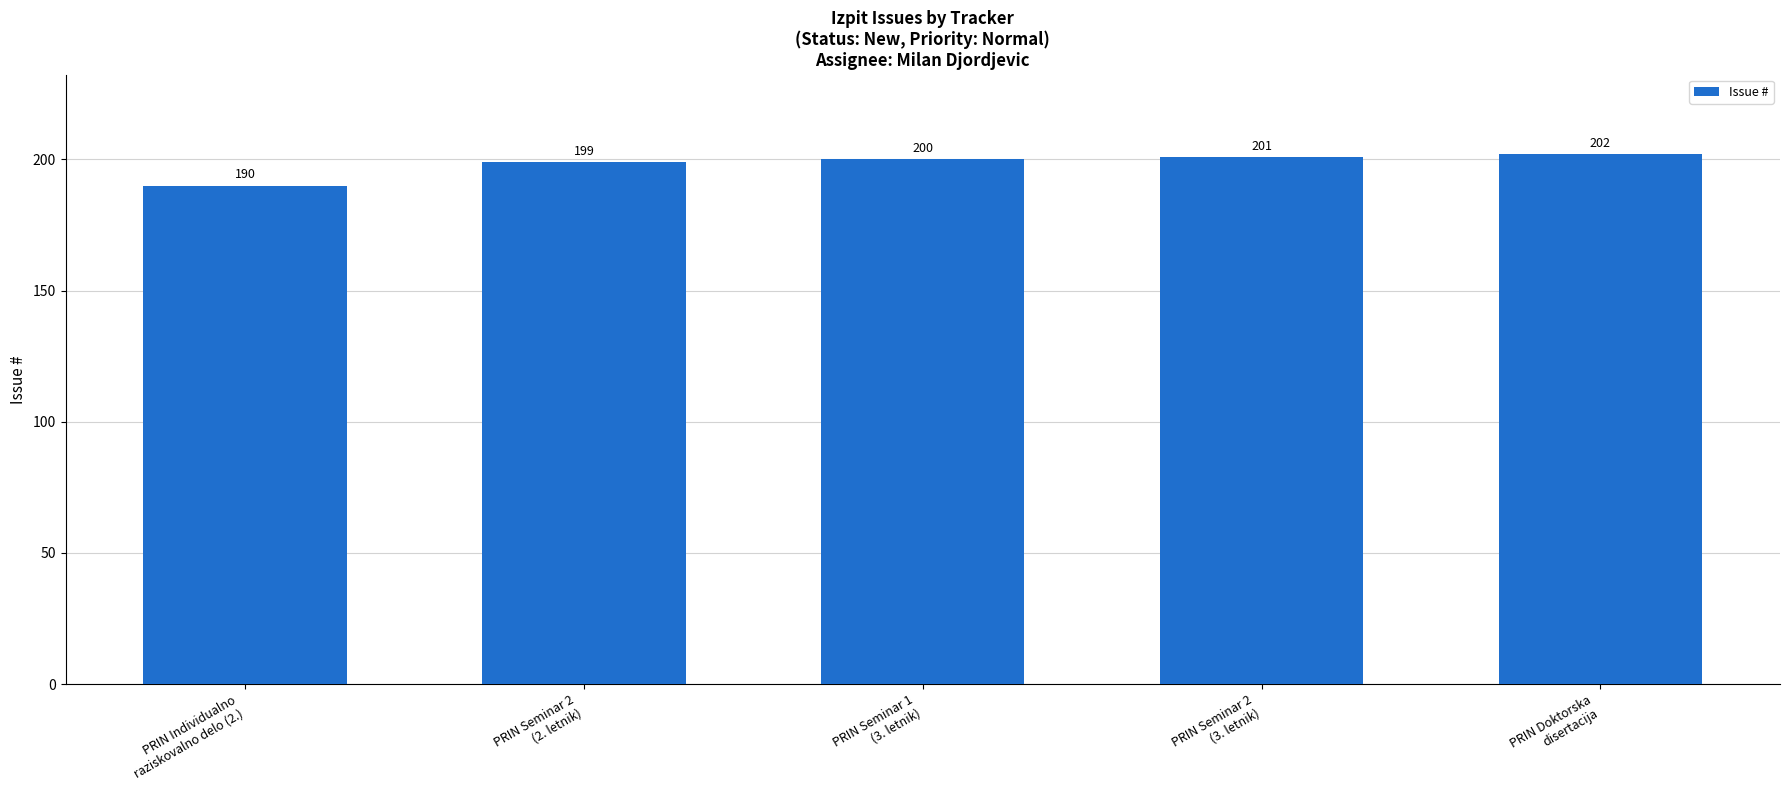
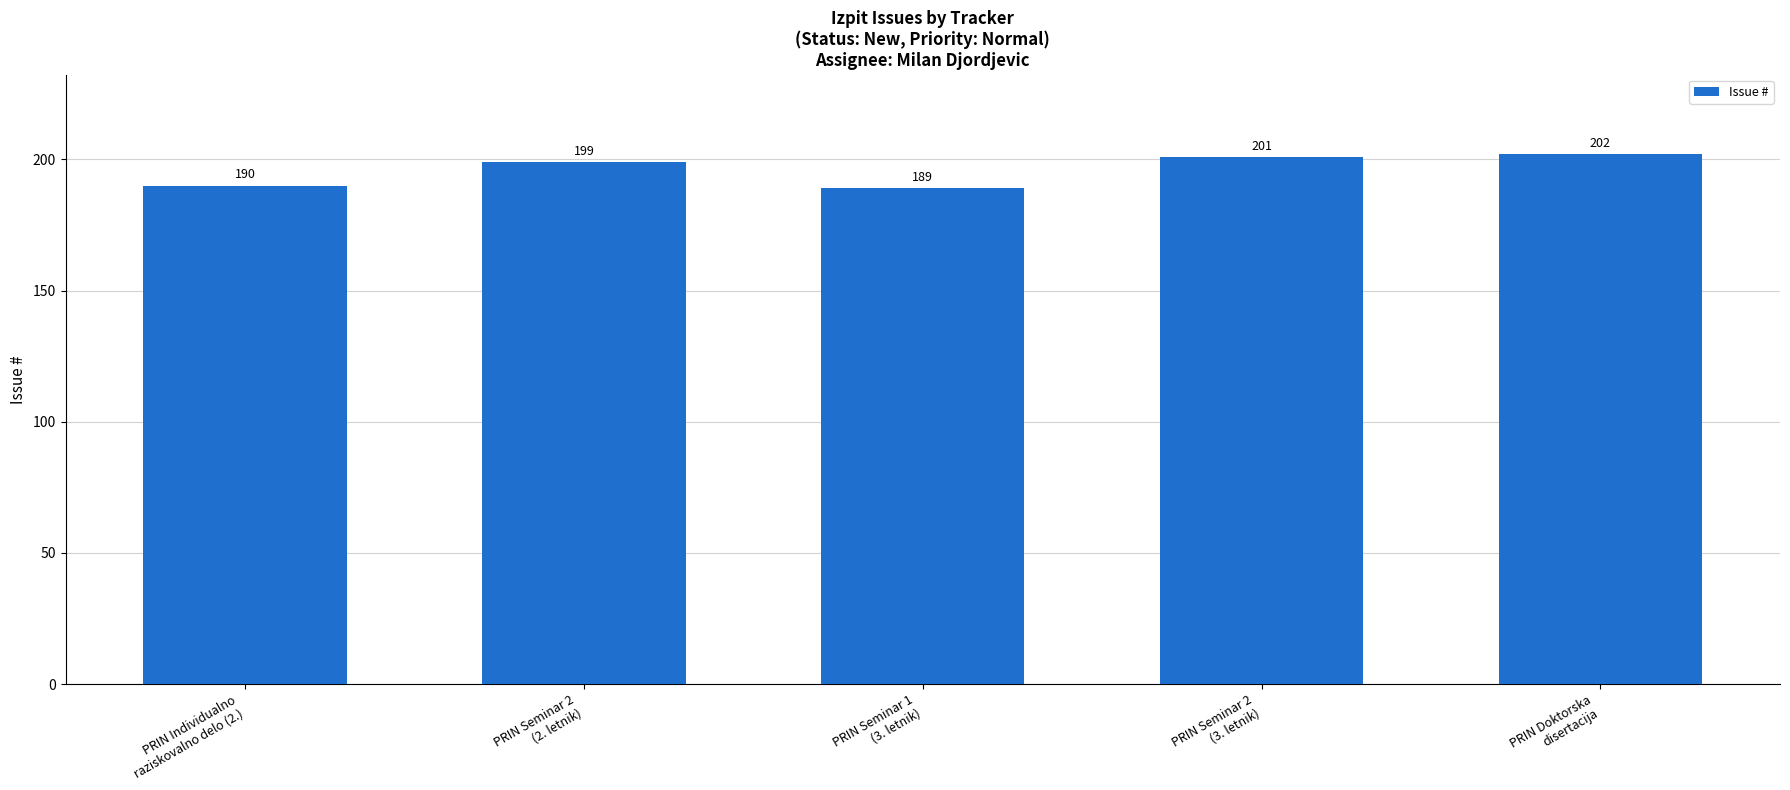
  {
    "PRIN Individualno raziskovalno delo (2.)": 190,
    "PRIN Seminar 2 (2. letnik)": 199,
-   "PRIN Seminar 1 (3. letnik)": 200,
+   "PRIN Seminar 1 (3. letnik)": 189,
    "PRIN Seminar 2 (3. letnik)": 201,
    "PRIN Doktorska disertacija": 202
  }
